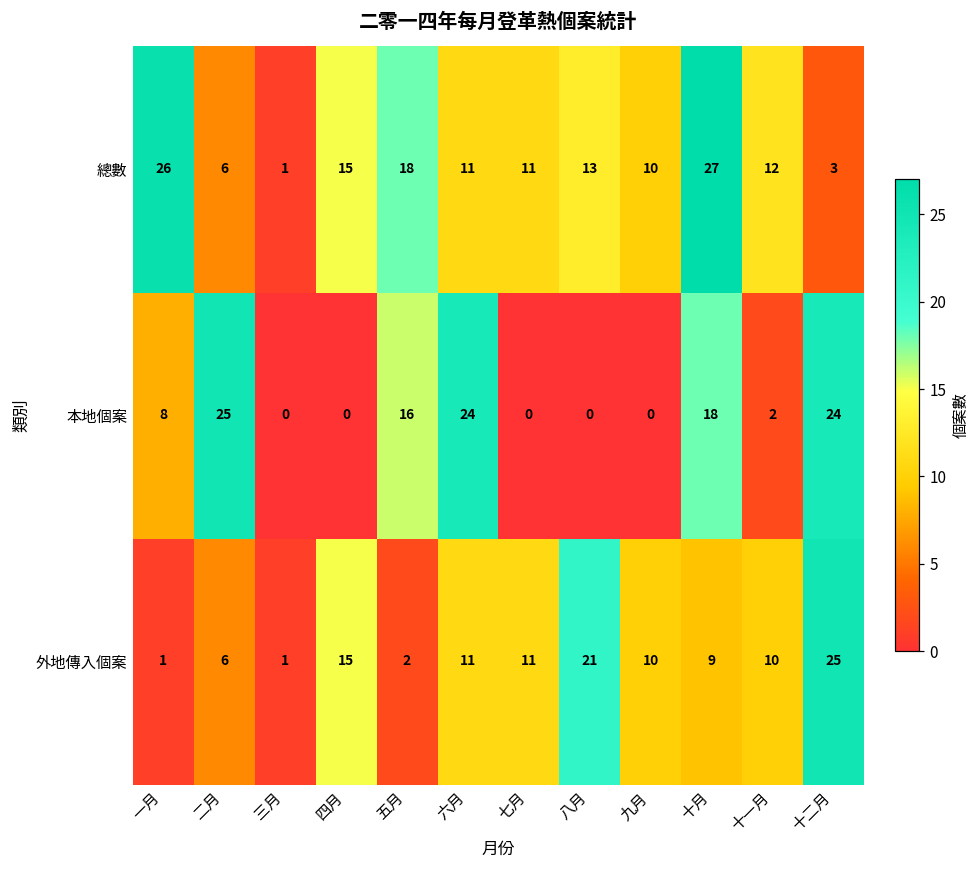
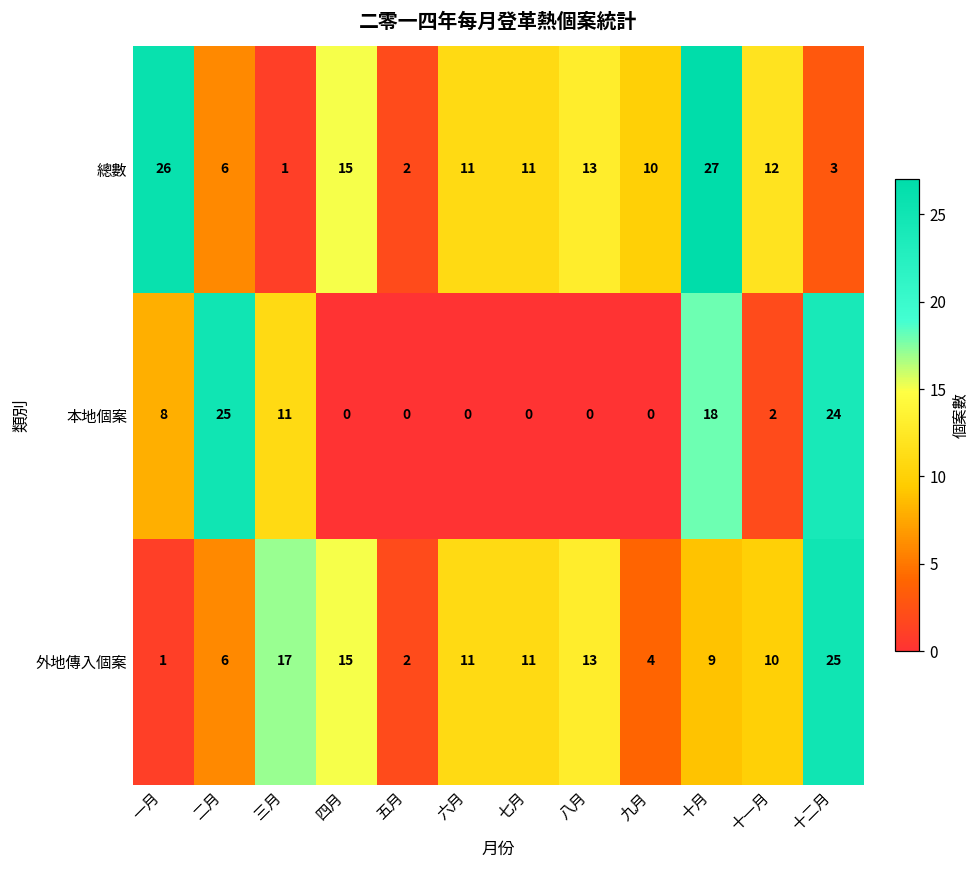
  {
    "總數": {
      "一月": 26,
      "二月": 6,
      "三月": 1,
      "四月": 15,
-     "五月": 18,
+     "五月": 2,
      "六月": 11,
      "七月": 11,
      "八月": 13,
      "九月": 10,
      "十月": 27,
      "十一月": 12,
      "十二月": 3
    },
    "本地個案": {
      "一月": 8,
      "二月": 25,
-     "三月": 0,
+     "三月": 11,
      "四月": 0,
-     "五月": 16,
-     "六月": 24,
+     "五月": 0,
+     "六月": 0,
      "七月": 0,
      "八月": 0,
      "九月": 0,
      "十月": 18,
      "十一月": 2,
      "十二月": 24
    },
    "外地傳入個案": {
      "一月": 1,
      "二月": 6,
-     "三月": 1,
+     "三月": 17,
      "四月": 15,
      "五月": 2,
      "六月": 11,
      "七月": 11,
-     "八月": 21,
-     "九月": 10,
+     "八月": 13,
+     "九月": 4,
      "十月": 9,
      "十一月": 10,
      "十二月": 25
    }
  }
